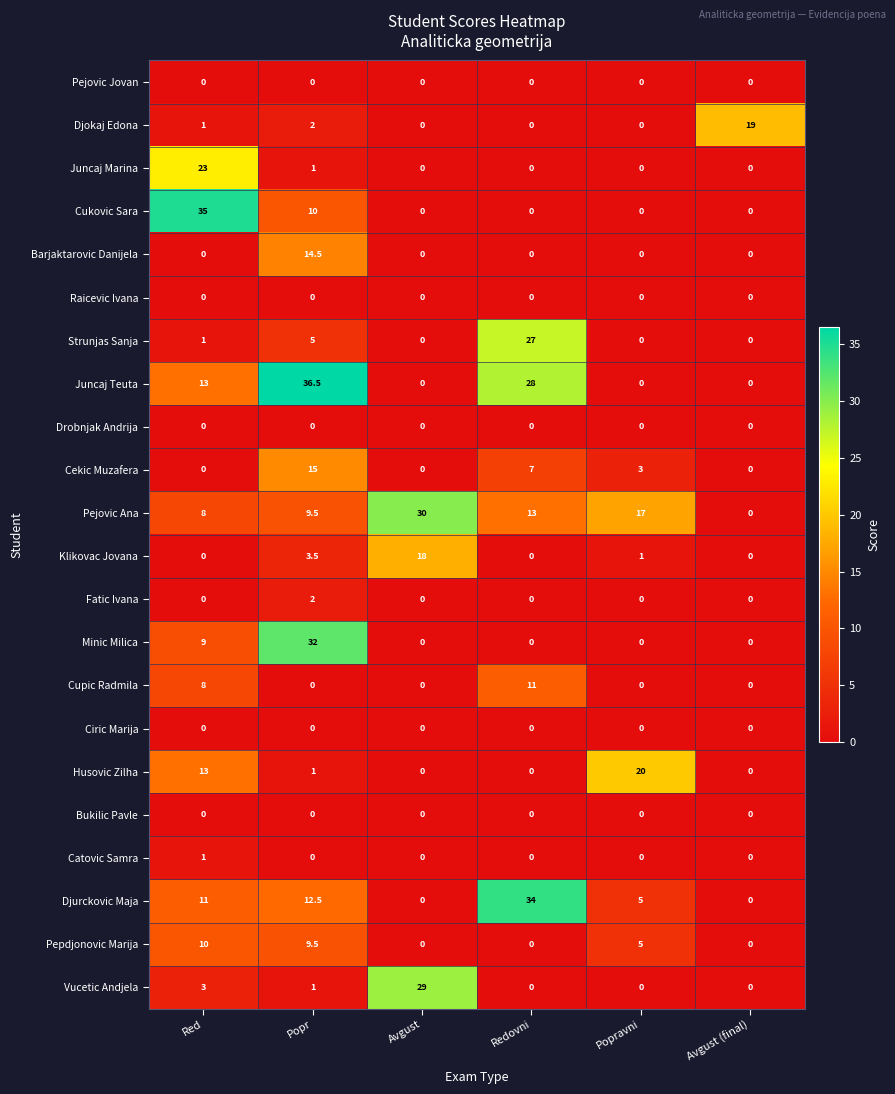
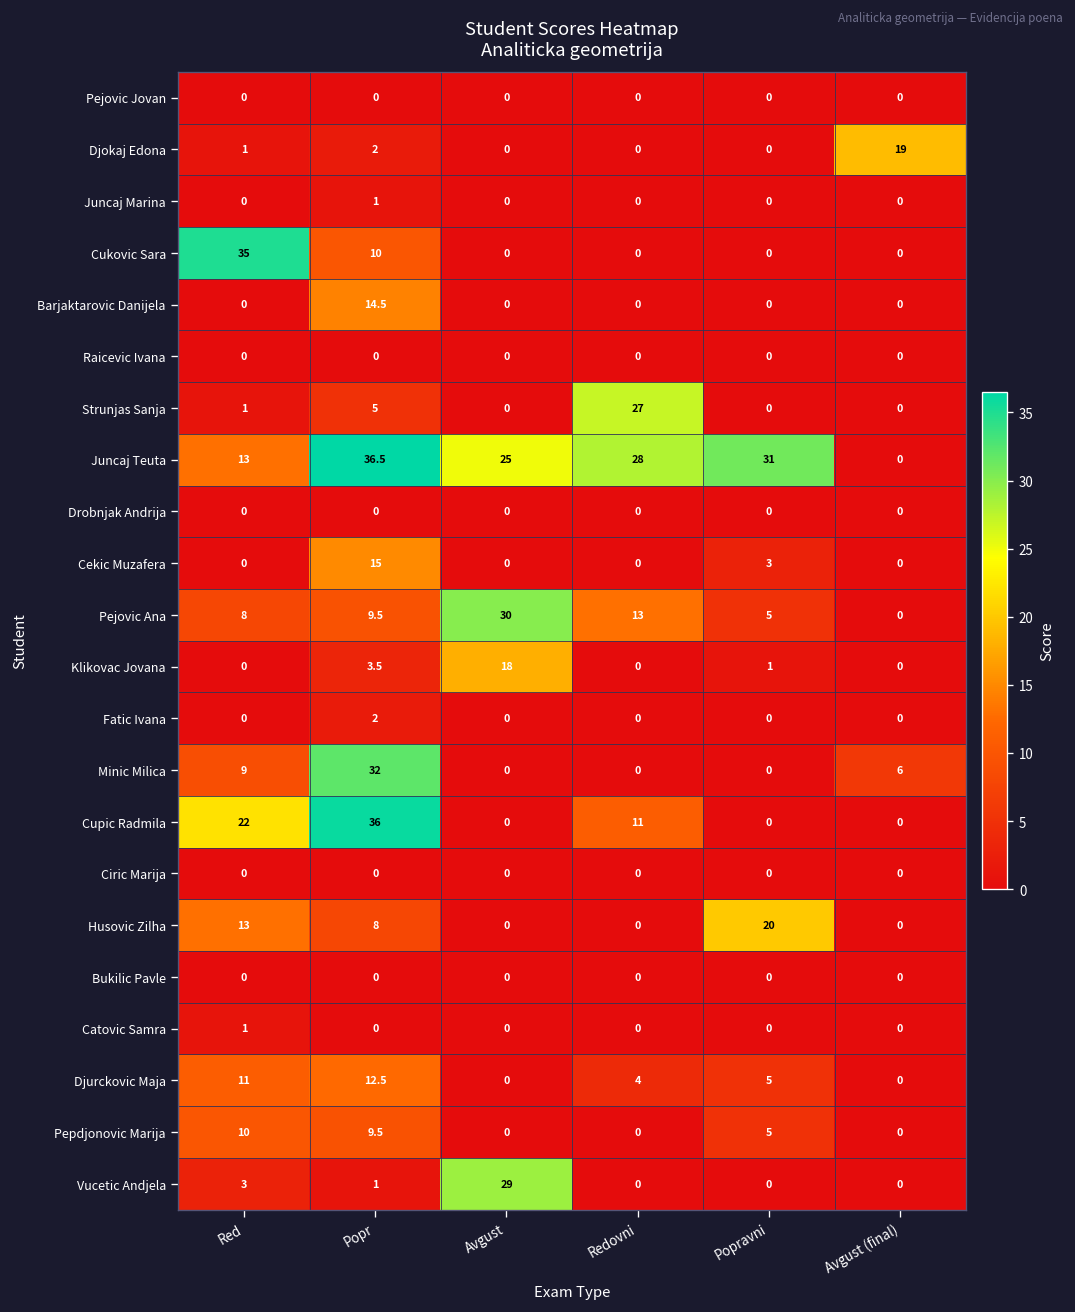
  {
    "Pejovic Jovan": {
      "Red": 0,
      "Popr": 0,
      "Avgust": 0,
      "Redovni": 0,
      "Popravni": 0,
      "Avgust (final)": 0
    },
    "Djokaj Edona": {
      "Red": 1,
      "Popr": 2,
      "Avgust": 0,
      "Redovni": 0,
      "Popravni": 0,
      "Avgust (final)": 19
    },
    "Juncaj Marina": {
-     "Red": 23,
+     "Red": 0,
      "Popr": 1,
      "Avgust": 0,
      "Redovni": 0,
      "Popravni": 0,
      "Avgust (final)": 0
    },
    "Cukovic Sara": {
      "Red": 35,
      "Popr": 10,
      "Avgust": 0,
      "Redovni": 0,
      "Popravni": 0,
      "Avgust (final)": 0
    },
    "Barjaktarovic Danijela": {
      "Red": 0,
      "Popr": 14.5,
      "Avgust": 0,
      "Redovni": 0,
      "Popravni": 0,
      "Avgust (final)": 0
    },
    "Raicevic Ivana": {
      "Red": 0,
      "Popr": 0,
      "Avgust": 0,
      "Redovni": 0,
      "Popravni": 0,
      "Avgust (final)": 0
    },
    "Strunjas Sanja": {
      "Red": 1,
      "Popr": 5,
      "Avgust": 0,
      "Redovni": 27,
      "Popravni": 0,
      "Avgust (final)": 0
    },
    "Juncaj Teuta": {
      "Red": 13,
      "Popr": 36.5,
-     "Avgust": 0,
+     "Avgust": 25,
      "Redovni": 28,
-     "Popravni": 0,
+     "Popravni": 31,
      "Avgust (final)": 0
    },
    "Drobnjak Andrija": {
      "Red": 0,
      "Popr": 0,
      "Avgust": 0,
      "Redovni": 0,
      "Popravni": 0,
      "Avgust (final)": 0
    },
    "Cekic Muzafera": {
      "Red": 0,
      "Popr": 15,
      "Avgust": 0,
-     "Redovni": 7,
+     "Redovni": 0,
      "Popravni": 3,
      "Avgust (final)": 0
    },
    "Pejovic Ana": {
      "Red": 8,
      "Popr": 9.5,
      "Avgust": 30,
      "Redovni": 13,
-     "Popravni": 17,
+     "Popravni": 5,
      "Avgust (final)": 0
    },
    "Klikovac Jovana": {
      "Red": 0,
      "Popr": 3.5,
      "Avgust": 18,
      "Redovni": 0,
      "Popravni": 1,
      "Avgust (final)": 0
    },
    "Fatic Ivana": {
      "Red": 0,
      "Popr": 2,
      "Avgust": 0,
      "Redovni": 0,
      "Popravni": 0,
      "Avgust (final)": 0
    },
    "Minic Milica": {
      "Red": 9,
      "Popr": 32,
      "Avgust": 0,
      "Redovni": 0,
      "Popravni": 0,
-     "Avgust (final)": 0
+     "Avgust (final)": 6
    },
    "Cupic Radmila": {
-     "Red": 8,
-     "Popr": 0,
+     "Red": 22,
+     "Popr": 36,
      "Avgust": 0,
      "Redovni": 11,
      "Popravni": 0,
      "Avgust (final)": 0
    },
    "Ciric Marija": {
      "Red": 0,
      "Popr": 0,
      "Avgust": 0,
      "Redovni": 0,
      "Popravni": 0,
      "Avgust (final)": 0
    },
    "Husovic Zilha": {
      "Red": 13,
-     "Popr": 1,
+     "Popr": 8,
      "Avgust": 0,
      "Redovni": 0,
      "Popravni": 20,
      "Avgust (final)": 0
    },
    "Bukilic Pavle": {
      "Red": 0,
      "Popr": 0,
      "Avgust": 0,
      "Redovni": 0,
      "Popravni": 0,
      "Avgust (final)": 0
    },
    "Catovic Samra": {
      "Red": 1,
      "Popr": 0,
      "Avgust": 0,
      "Redovni": 0,
      "Popravni": 0,
      "Avgust (final)": 0
    },
    "Djurckovic Maja": {
      "Red": 11,
      "Popr": 12.5,
      "Avgust": 0,
-     "Redovni": 34,
+     "Redovni": 4,
      "Popravni": 5,
      "Avgust (final)": 0
    },
    "Pepdjonovic Marija": {
      "Red": 10,
      "Popr": 9.5,
      "Avgust": 0,
      "Redovni": 0,
      "Popravni": 5,
      "Avgust (final)": 0
    },
    "Vucetic Andjela": {
      "Red": 3,
      "Popr": 1,
      "Avgust": 29,
      "Redovni": 0,
      "Popravni": 0,
      "Avgust (final)": 0
    }
  }
